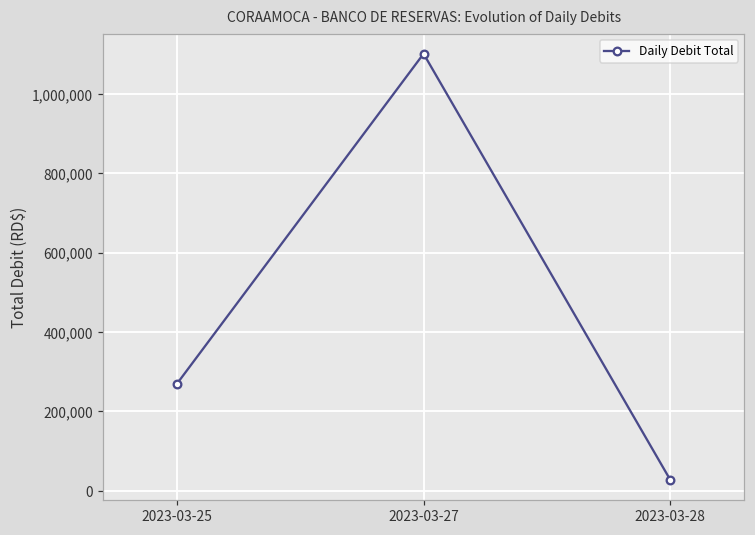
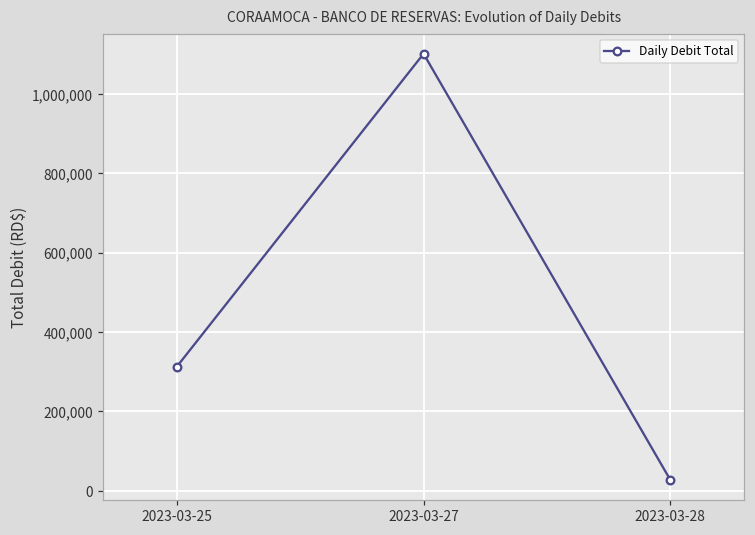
  {
-   "2023-03-25": "270,000",
+   "2023-03-25": "310,000",
    "2023-03-27": "1,100,000",
    "2023-03-28": "30,000"
  }
